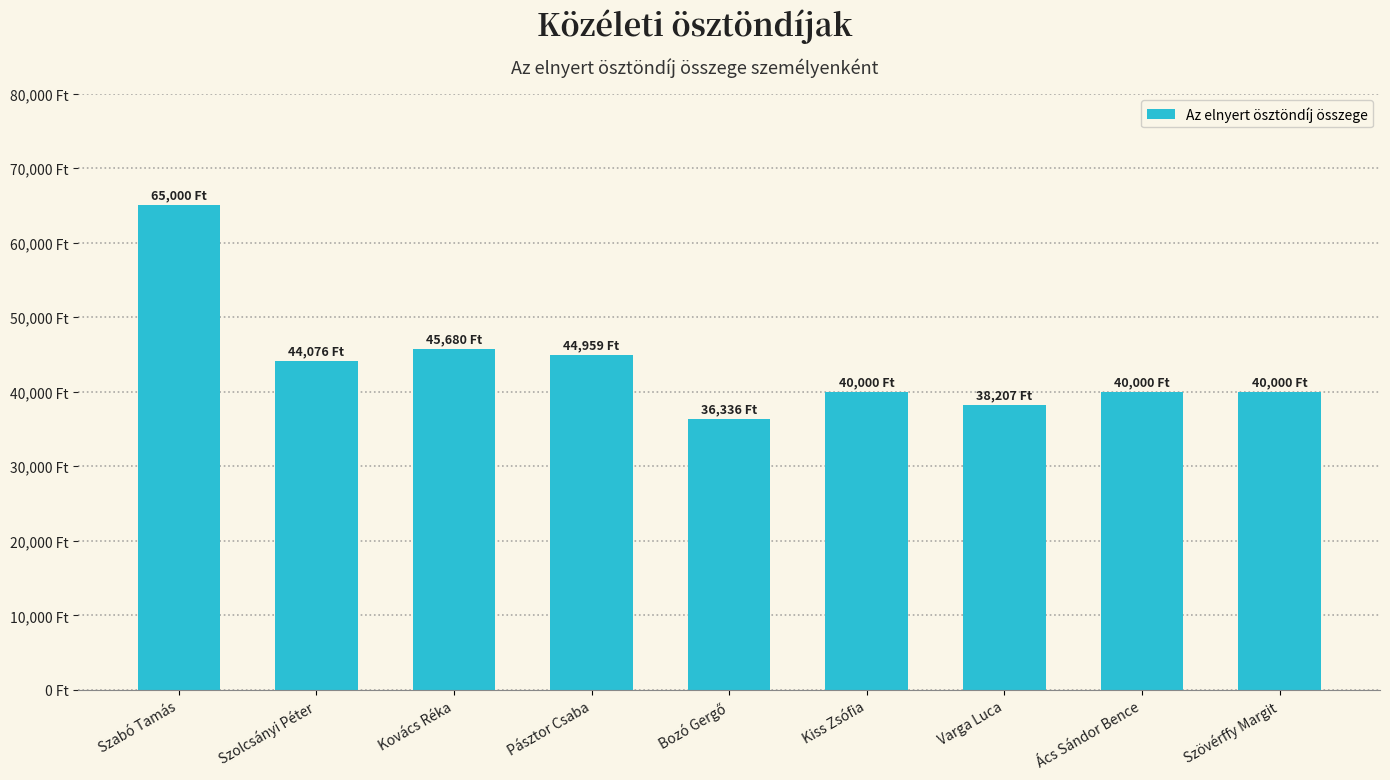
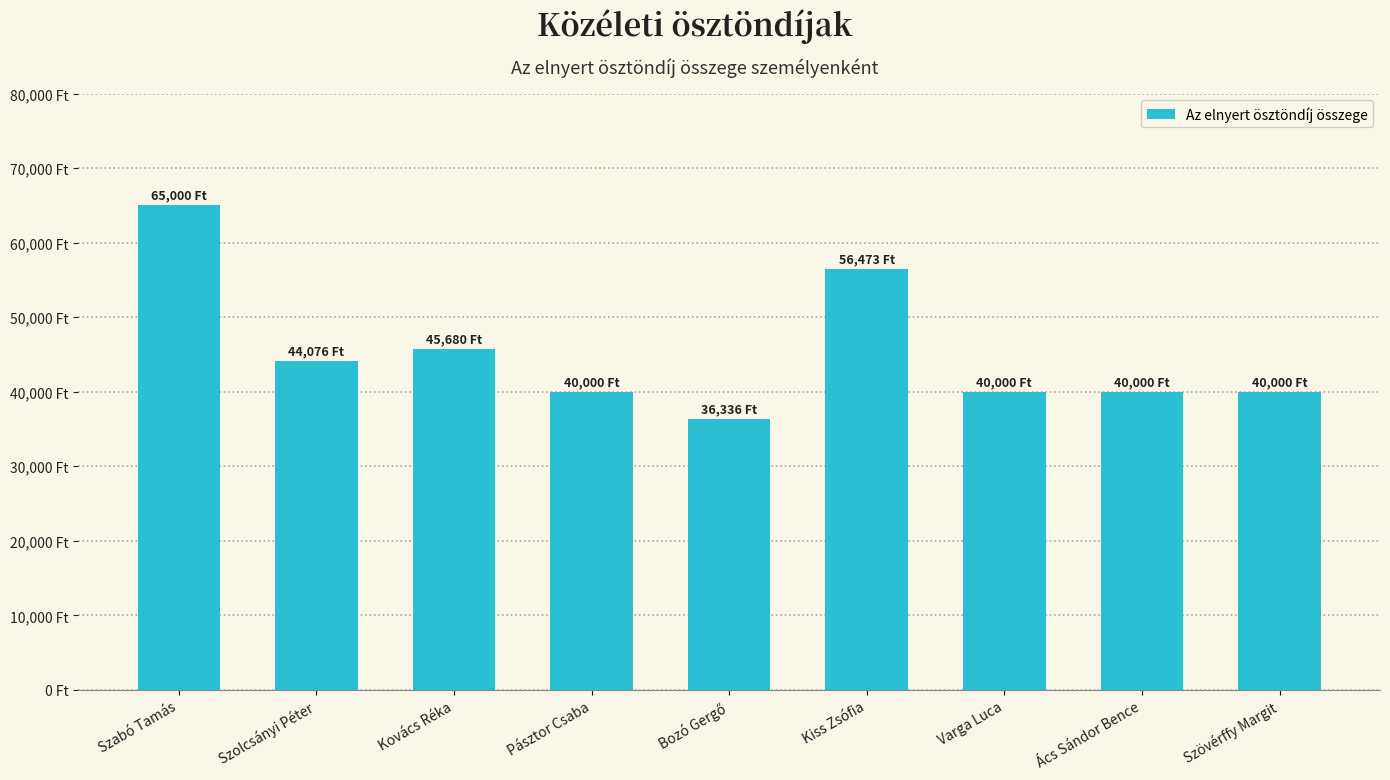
  {
    "Szabó Tamás": "65,000",
    "Szolcsányi Péter": "44,076",
    "Kovács Réka": "45,680",
-   "Pásztor Csaba": "44,959",
+   "Pásztor Csaba": "40,000",
    "Bozó Gergő": "36,336",
-   "Kiss Zsófia": "40,000",
-   "Varga Luca": "38,207",
+   "Kiss Zsófia": "56,473",
+   "Varga Luca": "40,000",
    "Ács Sándor Bence": "40,000",
    "Szövérffy Margit": "40,000"
  }
